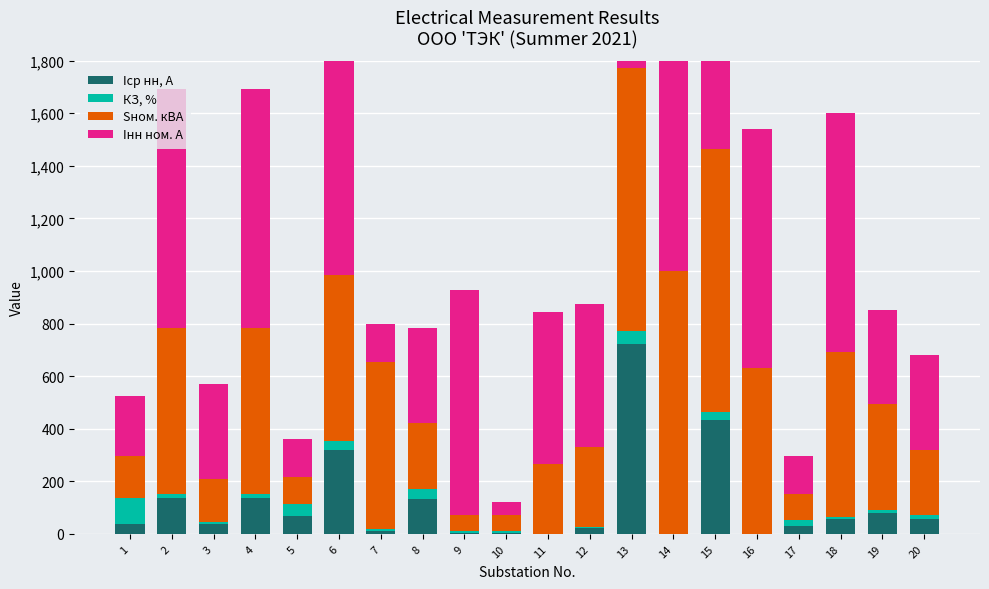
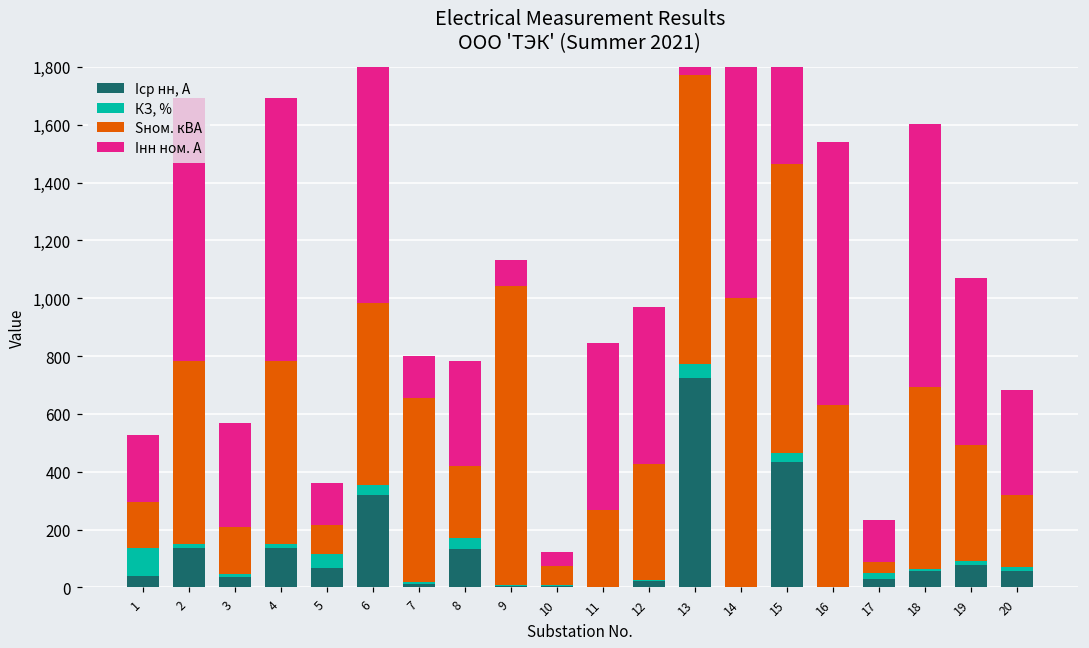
  {
    "Iср нн, А": {
      "1": "40",
      "2": "140",
      "3": "40",
      "4": "140",
      "5": "70",
      "6": "320",
      "7": "10",
      "8": "130",
      "11": "0",
      "12": "20",
      "13": "720",
      "14": "0",
      "15": "430",
      "16": "0",
      "17": "30",
      "18": "60",
      "19": "80",
      "20": "60"
    },
    "КЗ, %": {
      "1": "100",
      "2": "20",
      "3": "10",
      "4": "20",
      "5": "50",
      "6": "40",
      "8": "40",
      "11": "0",
      "13": "50",
      "14": "0",
      "15": "30",
      "16": "0",
      "17": "20",
      "19": "10",
      "20": "20"
    },
    "Sном. кВА": {
      "1": "160",
      "2": "630",
      "3": "160",
      "4": "630",
      "5": "100",
      "6": "630",
      "7": "640",
      "8": "250",
-     "9": "60",
+     "9": "1,030",
      "10": "60",
      "11": "270",
-     "12": "310",
+     "12": "400",
      "13": "1,000",
      "14": "1,000",
      "15": "1,000",
      "16": "630",
-     "17": "100",
+     "17": "40",
      "18": "630",
      "19": "400",
      "20": "250"
    },
    "Iнн ном. А": {
      "1": "230",
      "3": "360",
      "4": "910",
      "5": "150",
      "7": "150",
      "8": "360",
-     "9": "860",
+     "9": "90",
      "10": "50",
      "11": "580",
      "12": "540",
      "16": "910",
      "17": "150",
      "18": "910",
-     "19": "360",
+     "19": "580",
      "20": "360"
    }
  }
